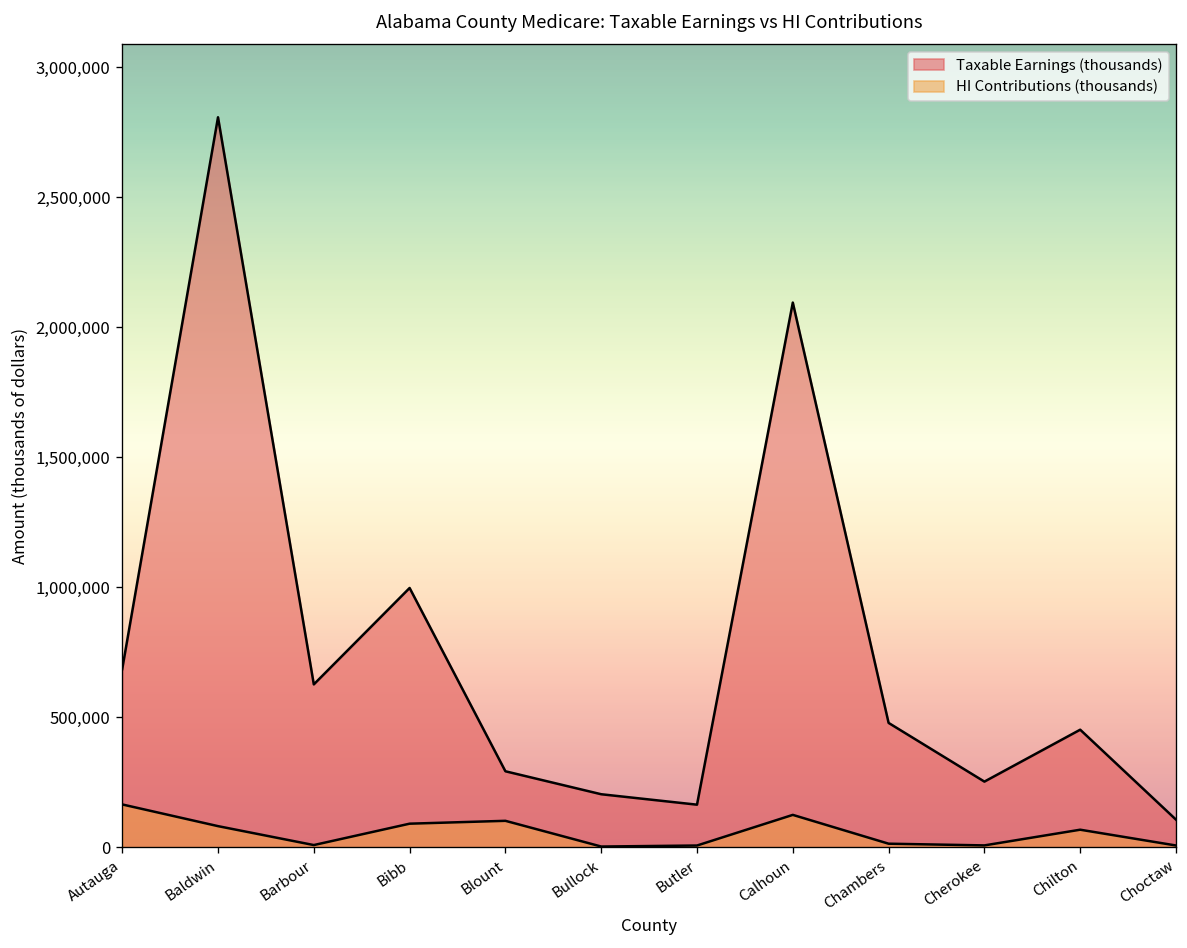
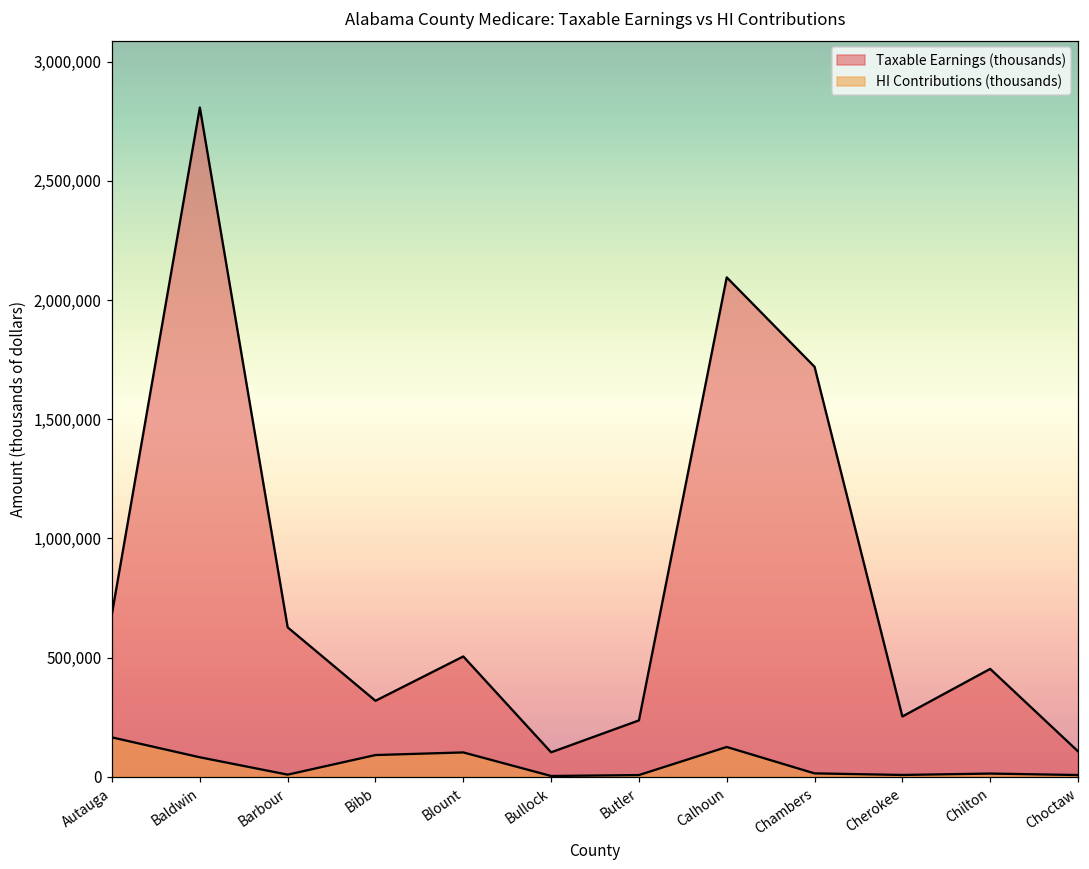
  {
    "Taxable Earnings (thousands)": {
      "Autauga": "690,000",
      "Baldwin": "2,810,000",
      "Barbour": "630,000",
-     "Bibb": "1,000,000",
-     "Blount": "290,000",
-     "Bullock": "200,000",
-     "Butler": "160,000",
+     "Bibb": "320,000",
+     "Blount": "500,000",
+     "Bullock": "100,000",
+     "Butler": "240,000",
      "Calhoun": "2,100,000",
-     "Chambers": "480,000",
+     "Chambers": "1,720,000",
      "Cherokee": "250,000",
      "Chilton": "450,000",
      "Choctaw": "110,000"
    },
    "HI Contributions (thousands)": {
      "Autauga": "160,000",
      "Baldwin": "80,000",
      "Barbour": "10,000",
      "Bibb": "90,000",
      "Blount": "100,000",
      "Bullock": "0",
      "Butler": "10,000",
      "Calhoun": "120,000",
      "Chambers": "10,000",
      "Cherokee": "10,000",
-     "Chilton": "70,000",
+     "Chilton": "10,000",
      "Choctaw": "10,000"
    }
  }
